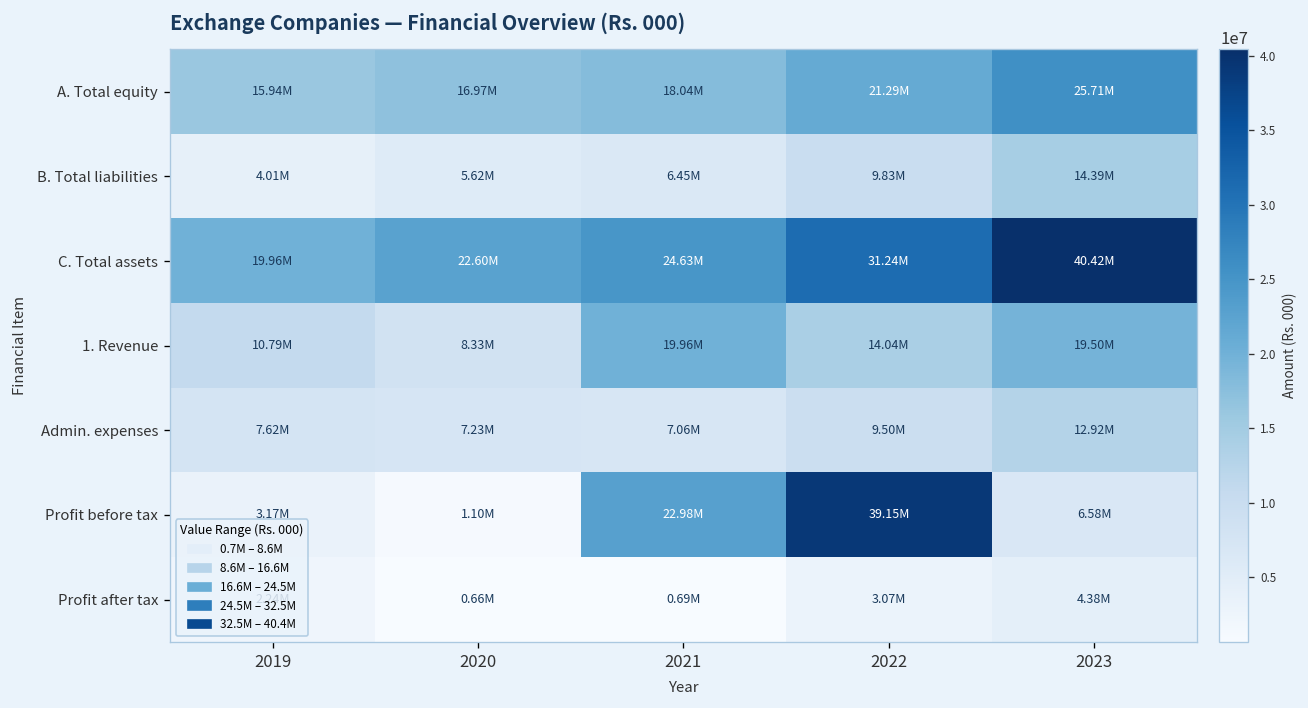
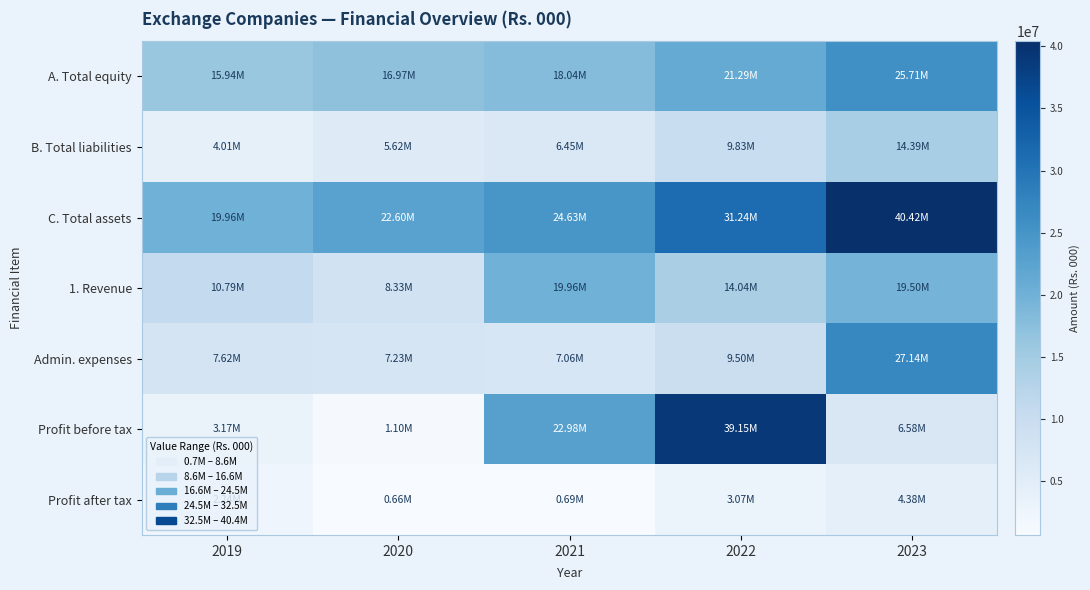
  {
    "A. Total equity": {
      "2019": "15.94M",
      "2020": "16.97M",
      "2021": "18.04M",
      "2022": "21.29M",
      "2023": "25.71M"
    },
    "B. Total liabilities": {
      "2019": "4.01M",
      "2020": "5.62M",
      "2021": "6.45M",
      "2022": "9.83M",
      "2023": "14.39M"
    },
    "C. Total assets": {
      "2019": "19.96M",
      "2020": "22.60M",
      "2021": "24.63M",
      "2022": "31.24M",
      "2023": "40.42M"
    },
    "1. Revenue": {
      "2019": "10.79M",
      "2020": "8.33M",
      "2021": "19.96M",
      "2022": "14.04M",
      "2023": "19.50M"
    },
    "Admin. expenses": {
      "2019": "7.62M",
      "2020": "7.23M",
      "2021": "7.06M",
      "2022": "9.50M",
-     "2023": "12.92M"
+     "2023": "27.14M"
    },
    "Profit before tax": {
      "2019": "3.17M",
      "2020": "1.10M",
      "2021": "22.98M",
      "2022": "39.15M",
      "2023": "6.58M"
    },
    "Profit after tax": {
      "2020": "0.66M",
      "2021": "0.69M",
      "2022": "3.07M",
      "2023": "4.38M"
    }
  }
